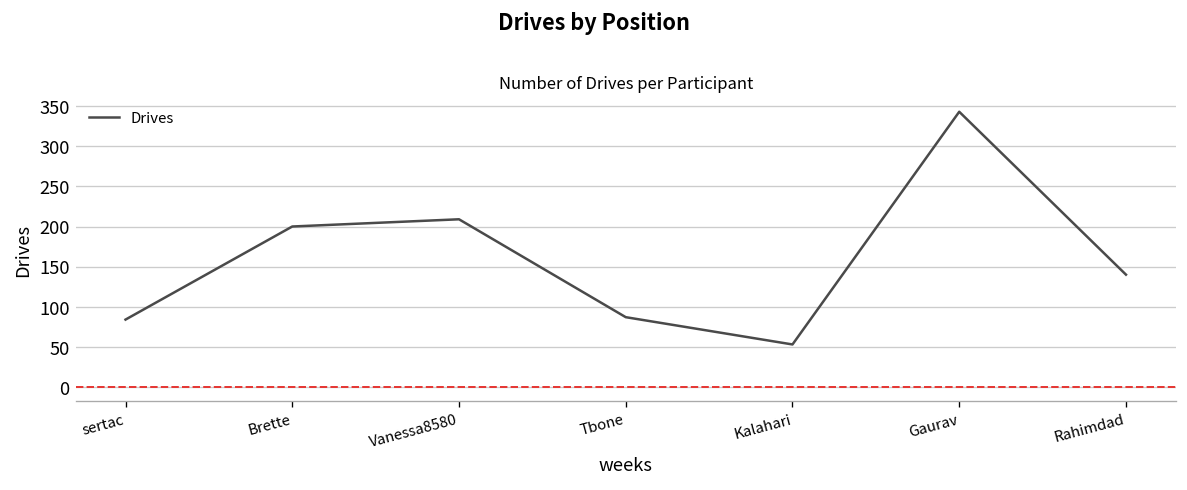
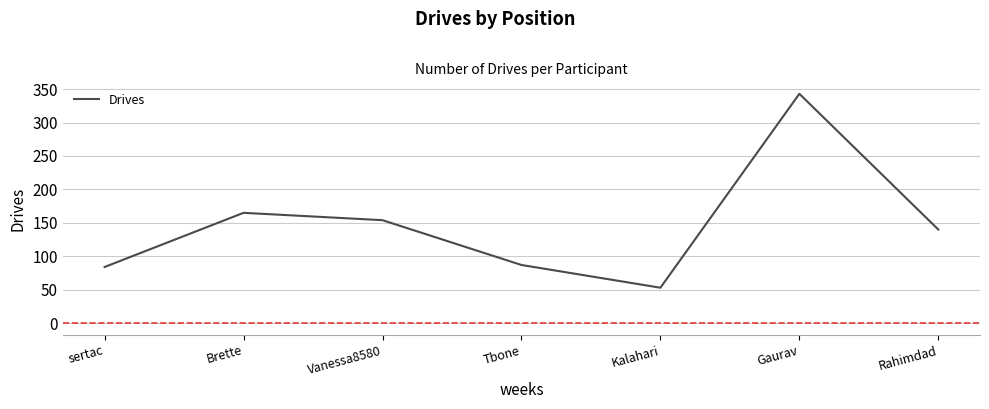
  {
    "sertac": 80,
-   "Brette": 200,
-   "Vanessa8580": 210,
+   "Brette": 170,
+   "Vanessa8580": 150,
    "Tbone": 90,
    "Kalahari": 50,
    "Gaurav": 340,
    "Rahimdad": 140
  }
